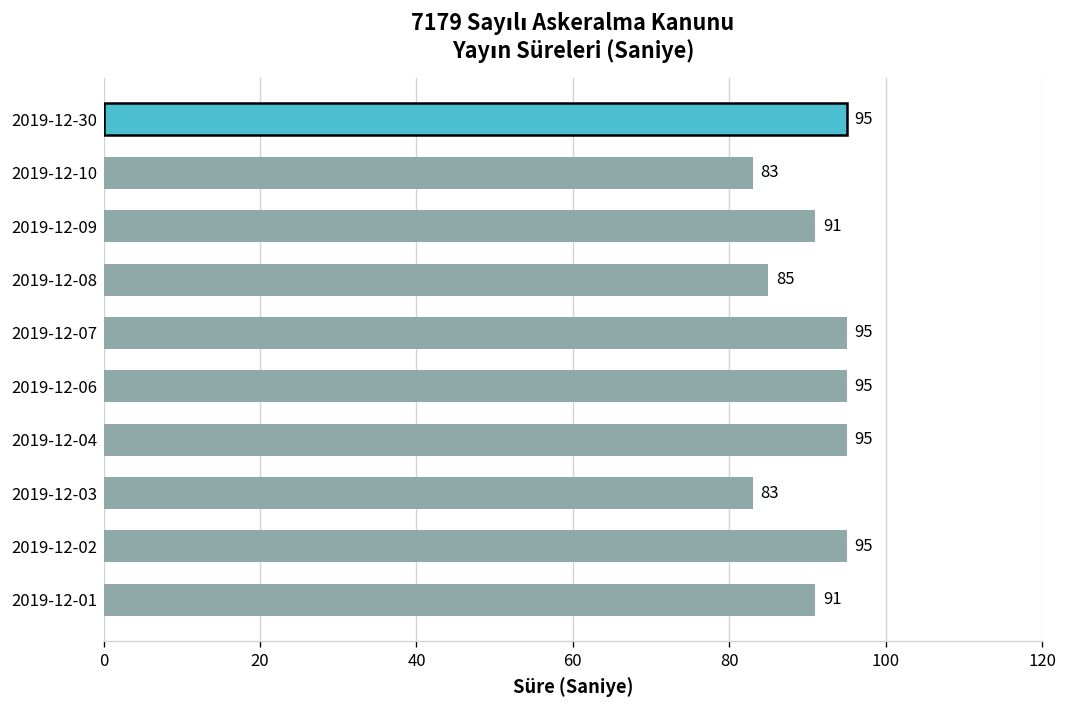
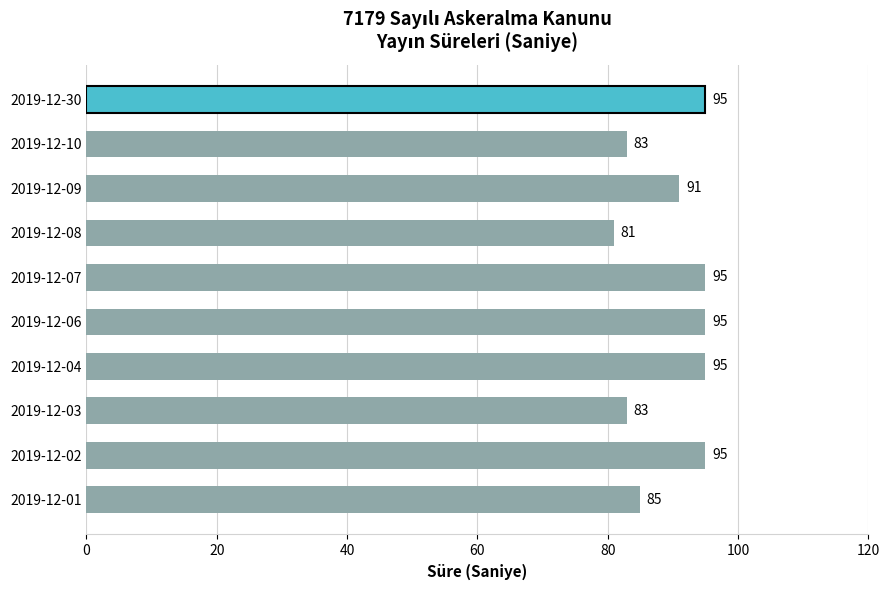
  {
    "2019-12-30": 95,
    "2019-12-10": 83,
    "2019-12-09": 91,
-   "2019-12-08": 85,
+   "2019-12-08": 81,
    "2019-12-07": 95,
    "2019-12-06": 95,
    "2019-12-04": 95,
    "2019-12-03": 83,
    "2019-12-02": 95,
-   "2019-12-01": 91
+   "2019-12-01": 85
  }
